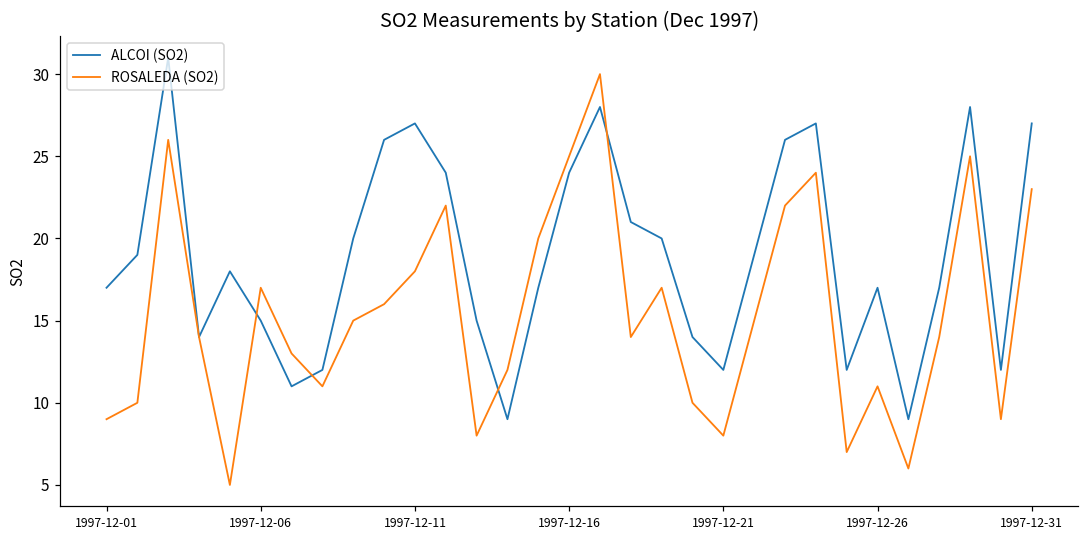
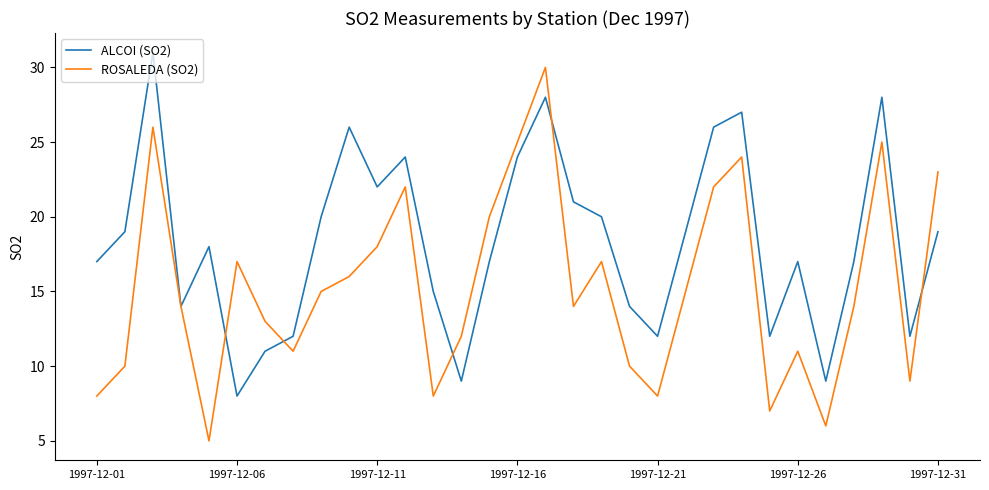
  {
    "ALCOI (SO2)": {
      "1997-12-01": 17,
-     "1997-12-06": 15,
-     "1997-12-11": 27,
+     "1997-12-06": 8,
+     "1997-12-11": 22,
      "1997-12-16": 24,
      "1997-12-21": 12,
      "1997-12-26": 17,
-     "1997-12-31": 27
+     "1997-12-31": 19
    },
    "ROSALEDA (SO2)": {
-     "1997-12-01": 9,
+     "1997-12-01": 8,
      "1997-12-06": 17,
      "1997-12-11": 18,
      "1997-12-16": 25,
      "1997-12-21": 8,
      "1997-12-26": 11,
      "1997-12-31": 23
    }
  }
